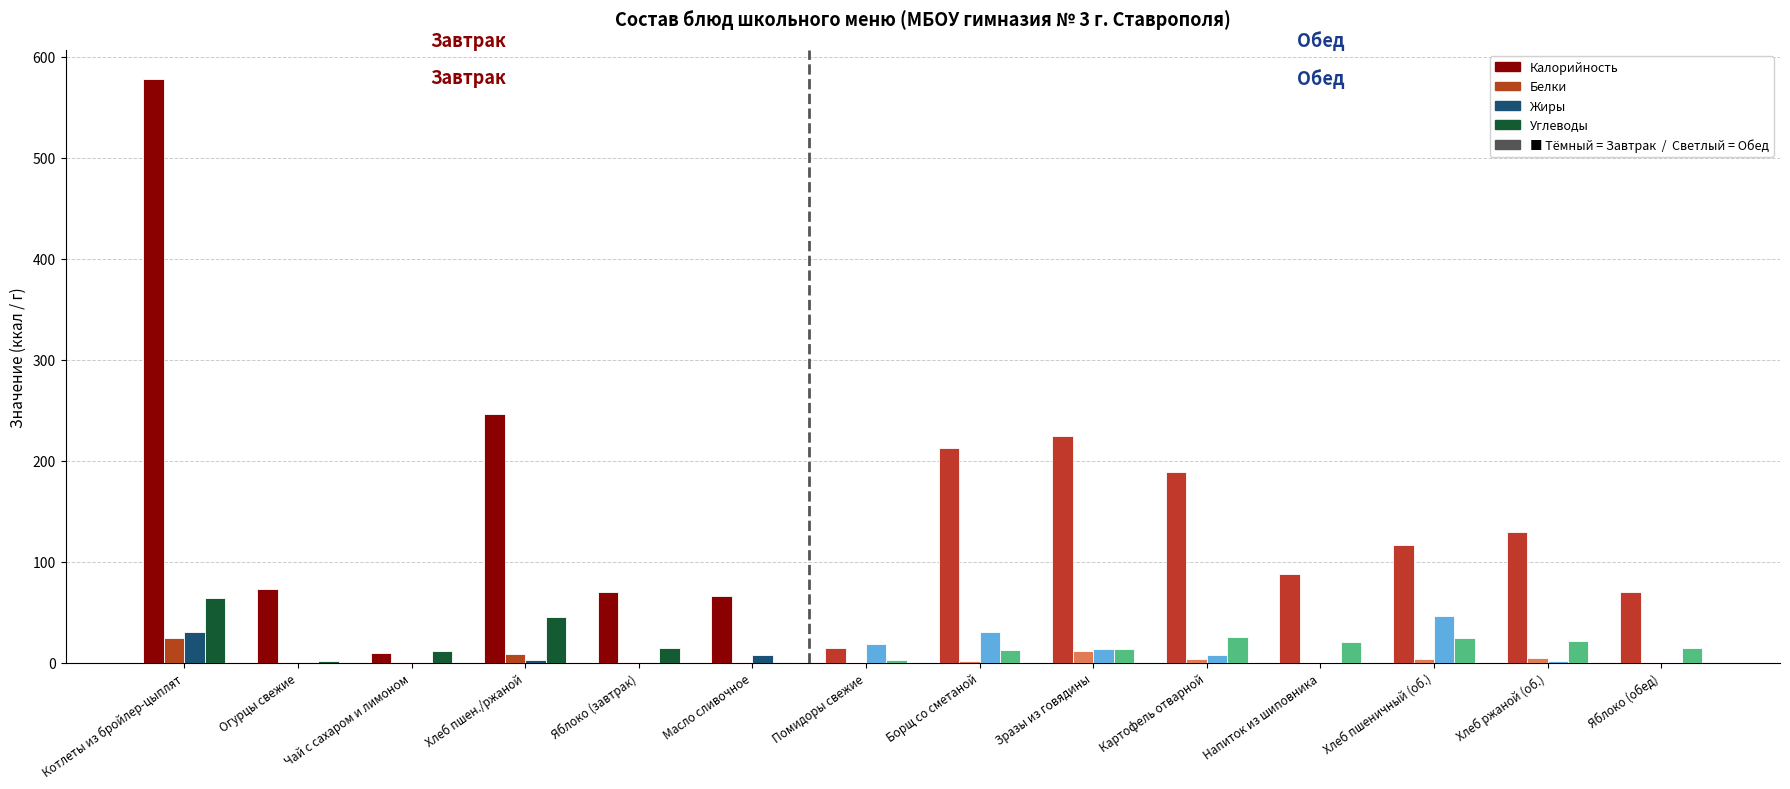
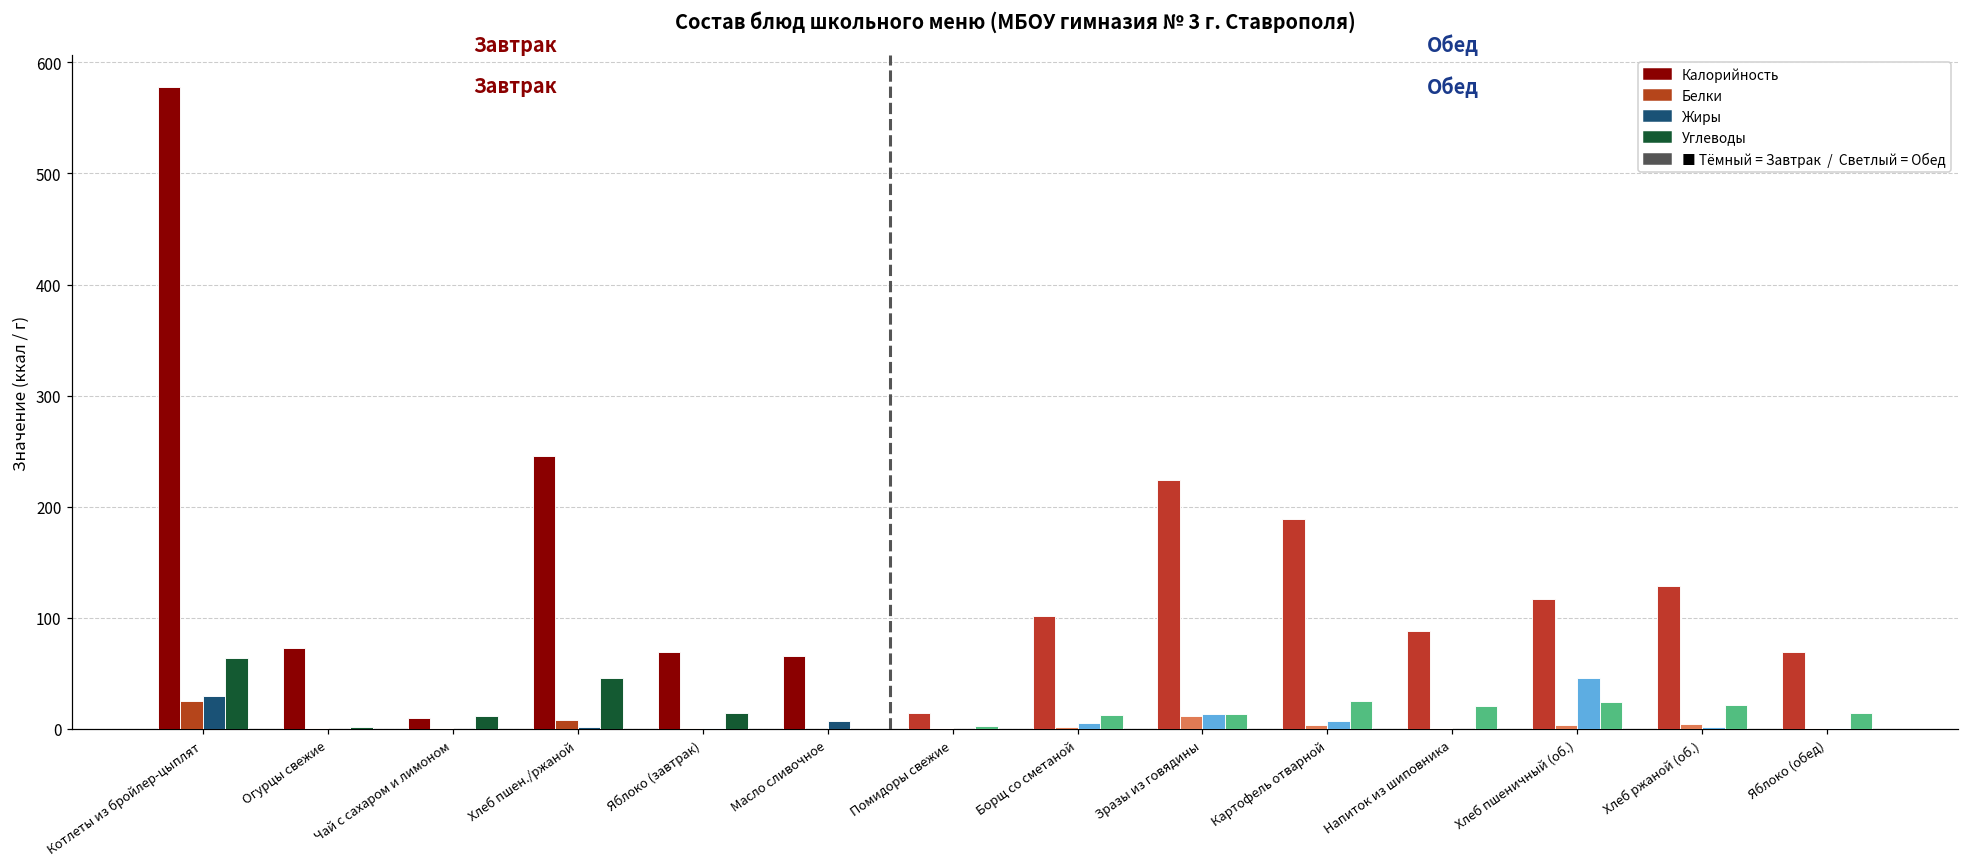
  {
    "Калорийность": {
      "Котлеты из бройлер-цыплят": 578,
      "Огурцы свежие": 73,
      "Чай с сахаром и лимоном": 10,
      "Хлеб пшен./ржаной": 246,
      "Яблоко (завтрак)": 70,
      "Масло сливочное": 66,
      "Помидоры свежие": 14,
-     "Борщ со сметаной": 212,
+     "Борщ со сметаной": 102,
      "Зразы из говядины": 224,
      "Картофель отварной": 189,
      "Напиток из шиповника": 88,
      "Хлеб пшеничный (об.)": 117,
      "Хлеб ржаной (об.)": 129,
      "Яблоко (обед)": 70
    },
    "Белки": {
      "Котлеты из бройлер-цыплят": 25,
      "Хлеб пшен./ржаной": 8,
      "Зразы из говядины": 12,
      "Картофель отварной": 4,
      "Хлеб пшеничный (об.)": 4,
      "Хлеб ржаной (об.)": 4
    },
    "Жиры": {
      "Котлеты из бройлер-цыплят": 30,
      "Чай с сахаром и лимоном": 0,
      "Масло сливочное": 7,
-     "Помидоры свежие": 19,
-     "Борщ со сметаной": 30,
+     "Помидоры свежие": 0,
+     "Борщ со сметаной": 5,
      "Зразы из говядины": 14,
      "Картофель отварной": 7,
      "Хлеб пшеничный (об.)": 46
    },
    "Углеводы": {
      "Котлеты из бройлер-цыплят": 64,
      "Чай с сахаром и лимоном": 12,
      "Хлеб пшен./ржаной": 45,
      "Яблоко (завтрак)": 15,
      "Борщ со сметаной": 12,
      "Зразы из говядины": 14,
      "Картофель отварной": 25,
      "Напиток из шиповника": 21,
      "Хлеб пшеничный (об.)": 24,
      "Хлеб ржаной (об.)": 21,
      "Яблоко (обед)": 15
    }
  }
